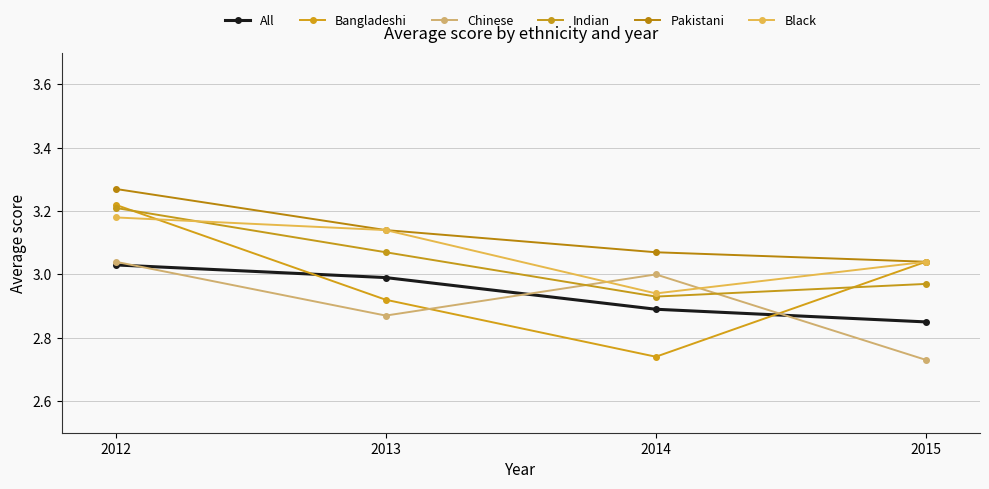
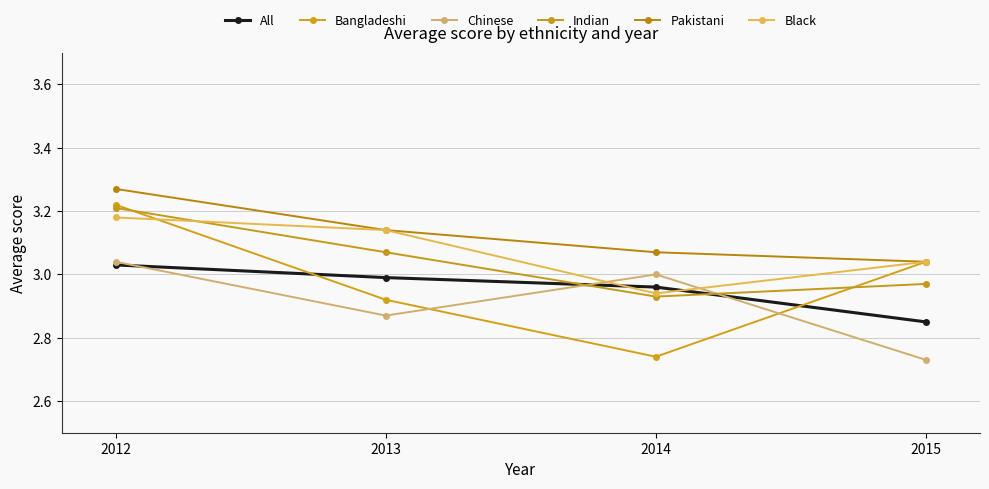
  {
    "All": {
      "2012": 3.03,
      "2013": 2.99,
-     "2014": 2.89,
+     "2014": 2.96,
      "2015": 2.85
    }
  }
